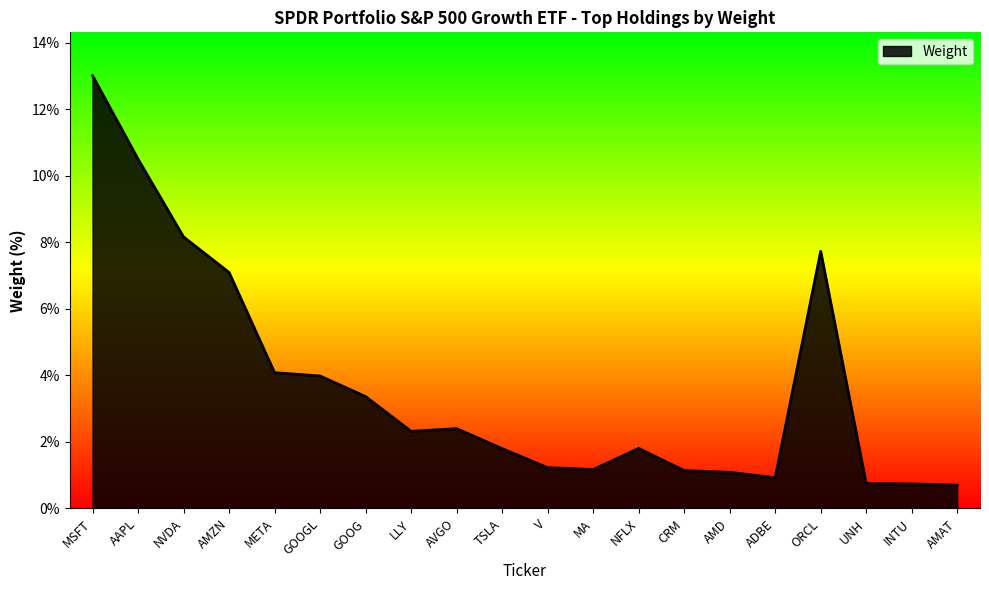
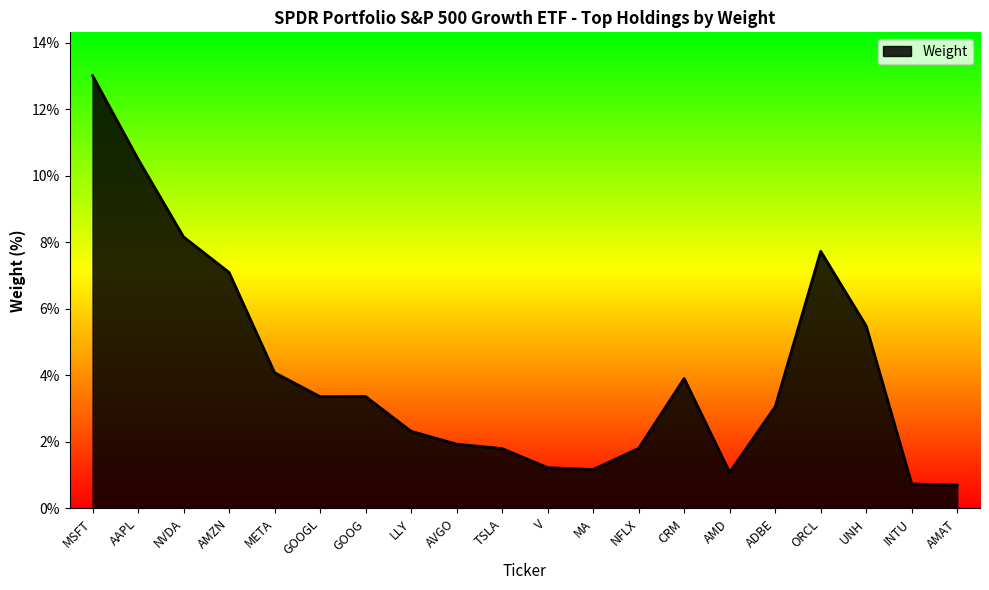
  {
    "MSFT": "13.0%",
    "AAPL": "10.5%",
    "NVDA": "8.2%",
    "AMZN": "7.1%",
    "META": "4.1%",
-   "GOOGL": "4.0%",
+   "GOOGL": "3.4%",
    "GOOG": "3.4%",
    "LLY": "2.3%",
-   "AVGO": "2.4%",
+   "AVGO": "1.9%",
    "TSLA": "1.8%",
    "V": "1.2%",
    "MA": "1.2%",
    "NFLX": "1.8%",
-   "CRM": "1.1%",
+   "CRM": "3.9%",
    "AMD": "1.1%",
-   "ADBE": "0.9%",
+   "ADBE": "3.1%",
    "ORCL": "7.7%",
-   "UNH": "0.8%",
+   "UNH": "5.5%",
    "INTU": "0.7%",
    "AMAT": "0.7%"
  }
